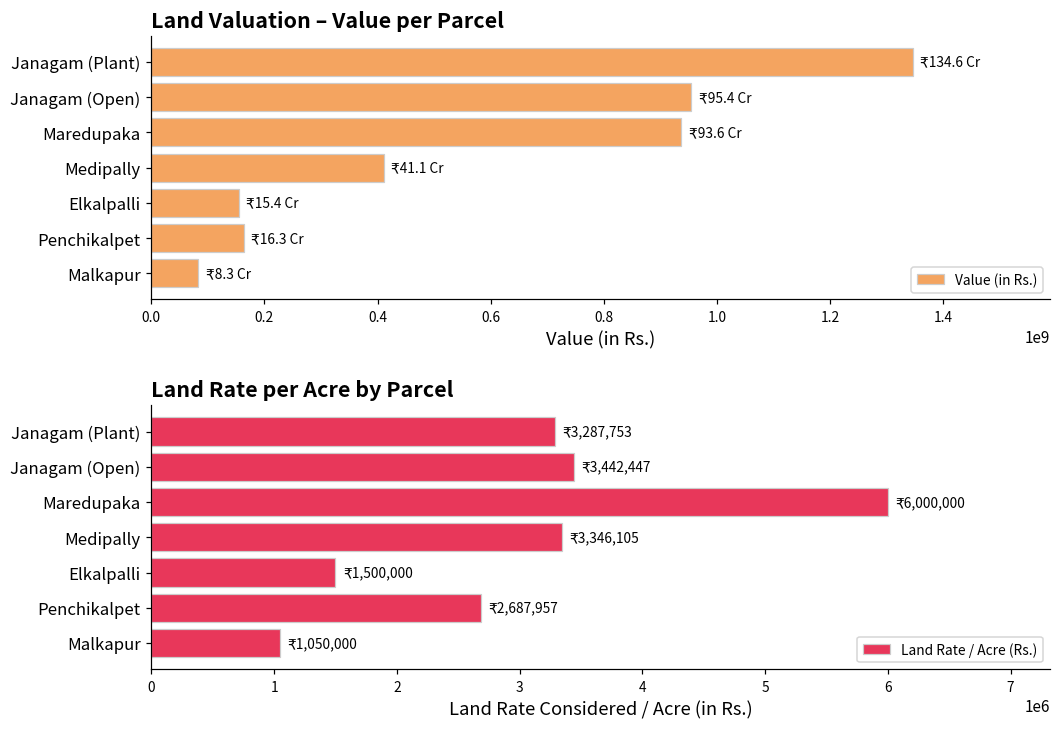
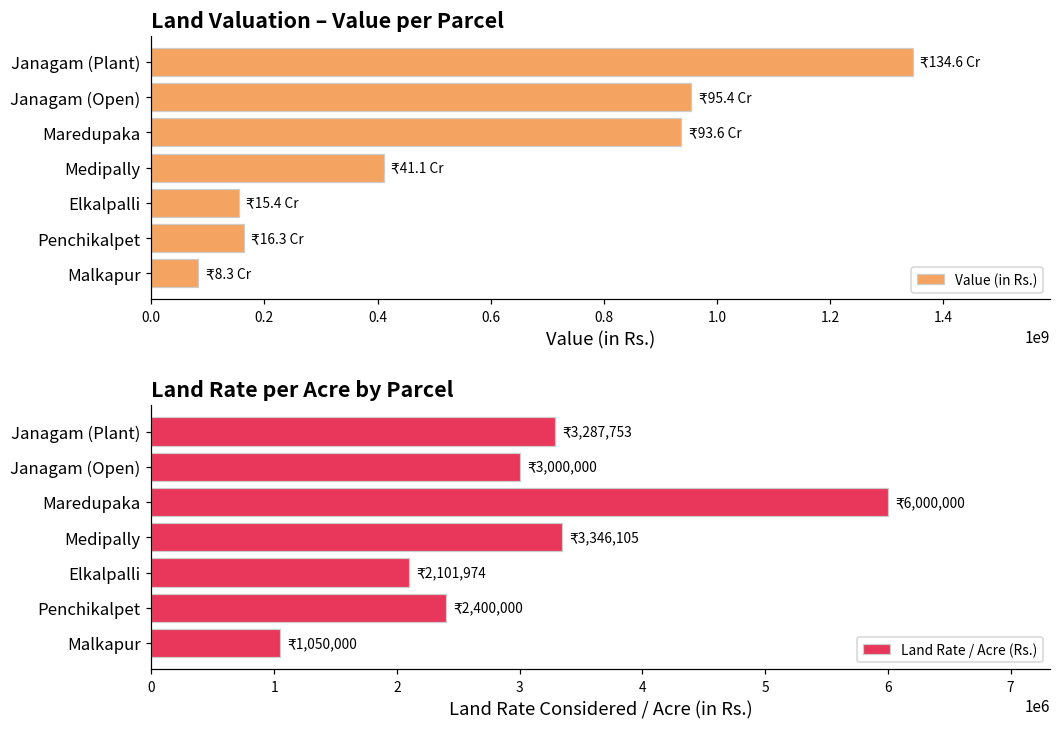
  {
    "Land Rate per Acre by Parcel": {
      "Janagam (Plant)": "3,287,753",
-     "Janagam (Open)": "3,442,447",
+     "Janagam (Open)": "3,000,000",
      "Maredupaka": "6,000,000",
      "Medipally": "3,346,105",
-     "Elkalpalli": "1,500,000",
-     "Penchikalpet": "2,687,957",
+     "Elkalpalli": "2,101,974",
+     "Penchikalpet": "2,400,000",
      "Malkapur": "1,050,000"
    }
  }
